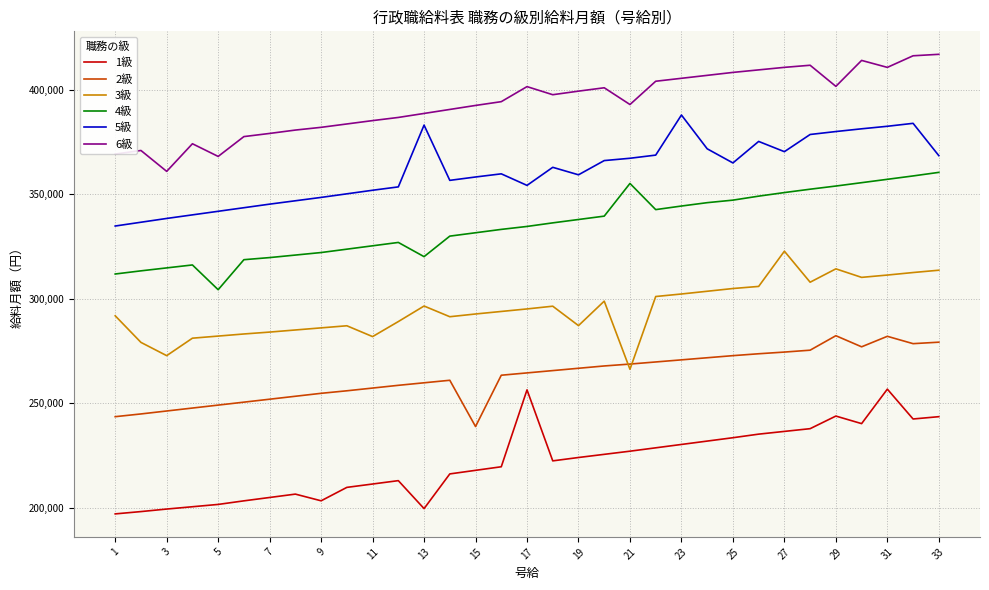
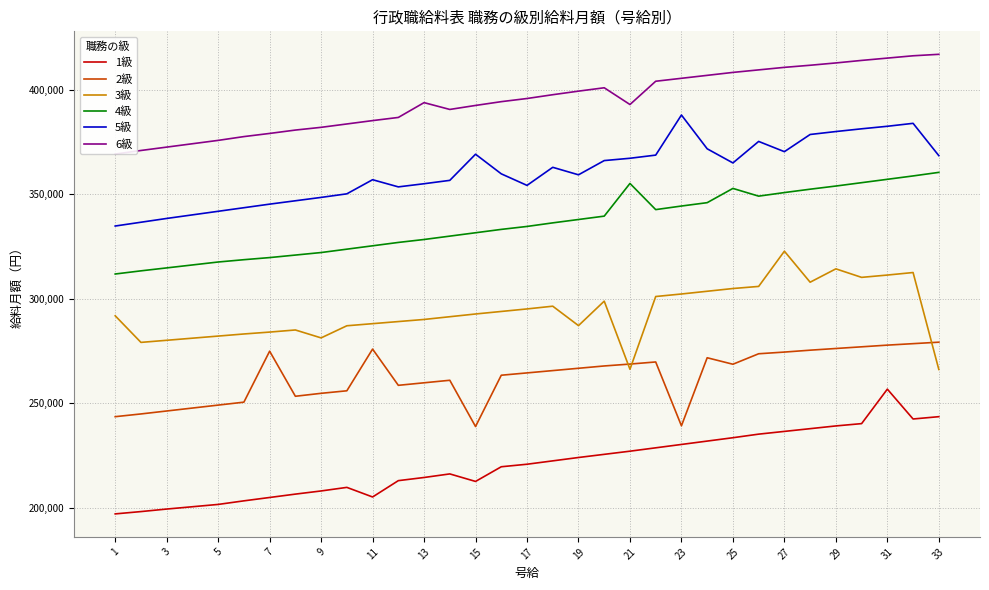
  {
    "1級": {
      "1": "197,000",
      "3": "199,000",
      "5": "202,000",
      "7": "205,000",
-     "9": "203,000",
-     "11": "211,000",
-     "13": "200,000",
-     "15": "218,000",
-     "17": "256,000",
+     "9": "208,000",
+     "11": "205,000",
+     "13": "215,000",
+     "15": "213,000",
+     "17": "221,000",
      "19": "224,000",
      "21": "227,000",
      "23": "230,000",
      "25": "234,000",
      "27": "237,000",
-     "29": "244,000",
+     "29": "239,000",
      "31": "257,000",
      "33": "244,000"
    },
    "2級": {
      "1": "244,000",
      "3": "246,000",
      "5": "249,000",
-     "7": "252,000",
+     "7": "275,000",
      "9": "255,000",
-     "11": "257,000",
+     "11": "276,000",
      "13": "260,000",
      "15": "239,000",
      "17": "265,000",
      "19": "267,000",
      "21": "269,000",
-     "23": "271,000",
-     "25": "273,000",
+     "23": "239,000",
+     "25": "269,000",
      "27": "274,000",
-     "29": "282,000",
-     "31": "282,000",
+     "29": "276,000",
+     "31": "278,000",
      "33": "279,000"
    },
    "3級": {
      "1": "292,000",
-     "3": "273,000",
+     "3": "280,000",
      "5": "282,000",
      "7": "284,000",
-     "9": "286,000",
-     "11": "282,000",
-     "13": "297,000",
+     "9": "281,000",
+     "11": "288,000",
+     "13": "290,000",
      "15": "293,000",
      "17": "295,000",
      "19": "287,000",
      "21": "266,000",
      "23": "302,000",
      "25": "305,000",
      "27": "323,000",
      "29": "314,000",
      "31": "311,000",
-     "33": "314,000"
+     "33": "266,000"
    },
    "4級": {
      "1": "312,000",
      "3": "315,000",
-     "5": "304,000",
+     "5": "318,000",
      "7": "320,000",
      "9": "322,000",
      "11": "325,000",
-     "13": "320,000",
+     "13": "328,000",
      "15": "332,000",
      "17": "335,000",
      "19": "338,000",
      "21": "355,000",
      "23": "344,000",
-     "25": "347,000",
+     "25": "353,000",
      "27": "351,000",
      "29": "354,000",
      "31": "357,000",
      "33": "360,000"
    },
    "5級": {
      "1": "335,000",
      "3": "338,000",
      "5": "342,000",
      "7": "345,000",
      "9": "348,000",
-     "11": "352,000",
-     "13": "383,000",
-     "15": "358,000",
+     "11": "357,000",
+     "13": "355,000",
+     "15": "369,000",
      "17": "354,000",
      "19": "359,000",
      "21": "367,000",
      "23": "388,000",
      "25": "365,000",
      "27": "370,000",
      "29": "380,000",
      "31": "383,000",
      "33": "368,000"
    },
    "6級": {
-     "3": "361,000",
-     "5": "368,000",
+     "3": "373,000",
+     "5": "376,000",
      "7": "379,000",
      "9": "382,000",
      "11": "385,000",
-     "13": "389,000",
+     "13": "394,000",
      "15": "392,000",
-     "17": "401,000",
+     "17": "396,000",
      "19": "399,000",
      "21": "393,000",
      "23": "405,000",
      "25": "408,000",
      "27": "411,000",
-     "29": "402,000",
-     "31": "411,000",
+     "29": "413,000",
+     "31": "415,000",
      "33": "417,000"
    }
  }
